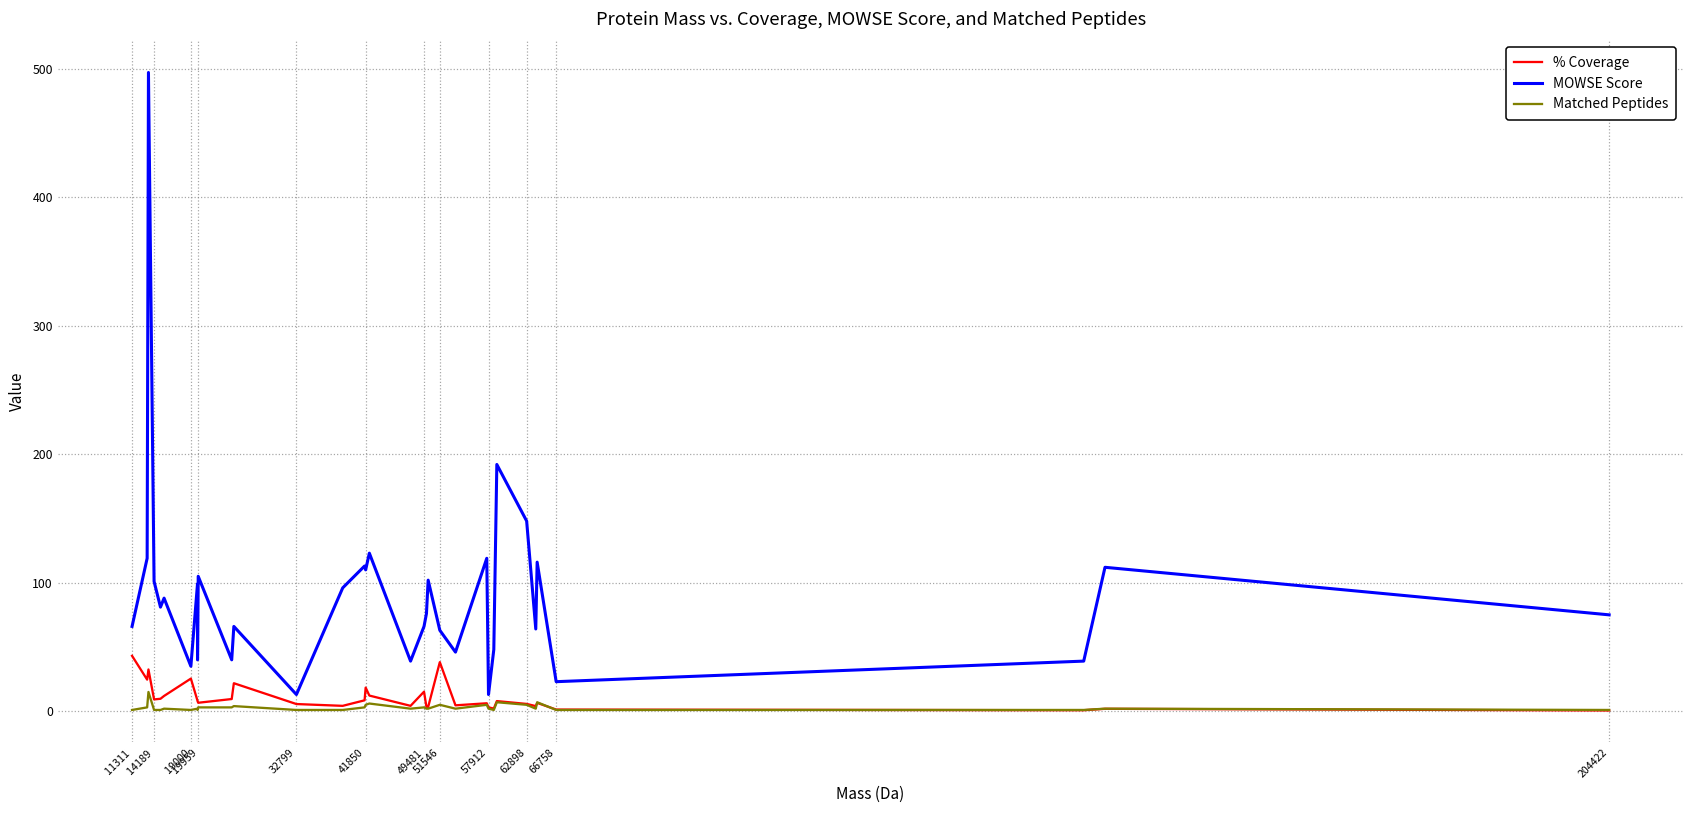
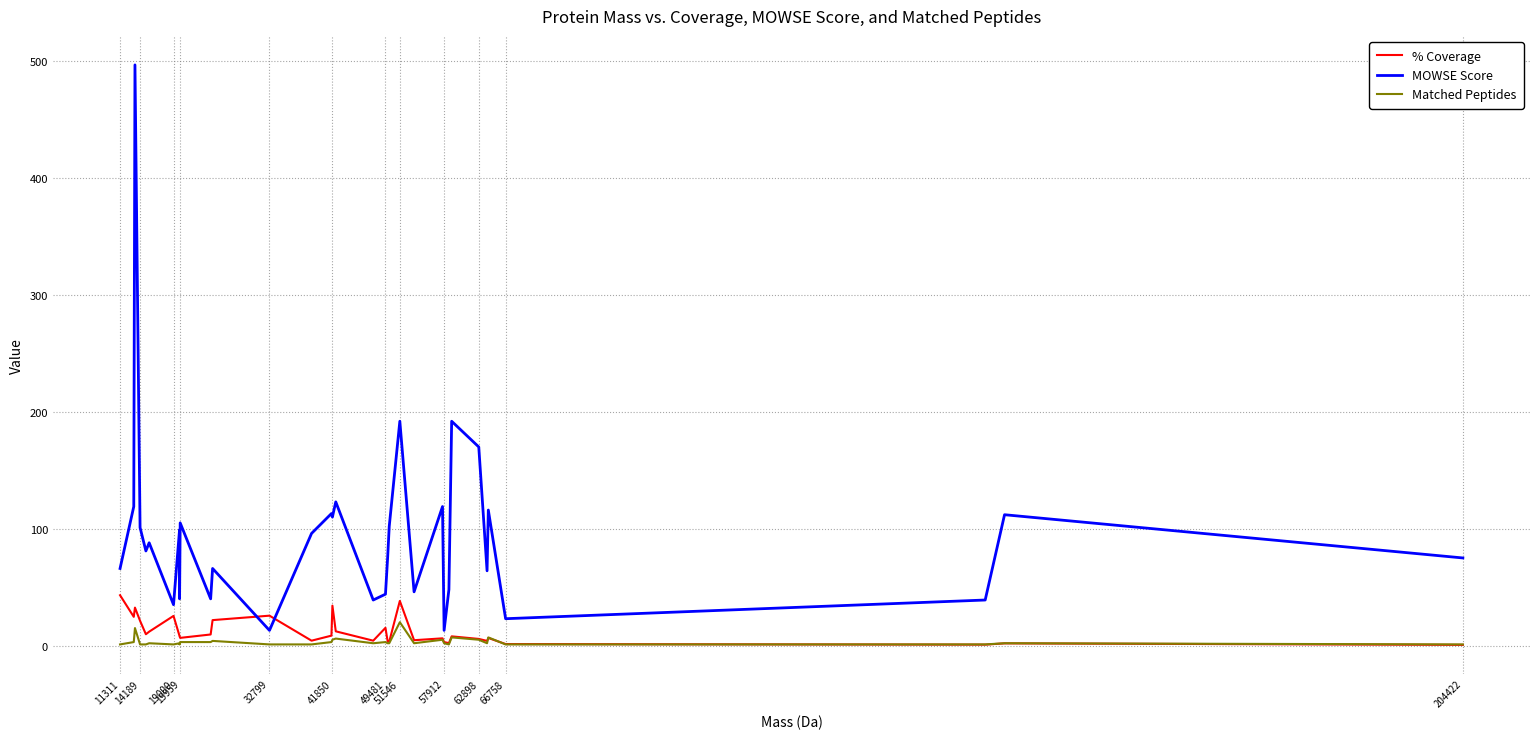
  {
    "% Coverage": {
      "11311": 43,
-     "14189": 9,
+     "14189": 21,
      "19000": 25,
      "19959": 7,
-     "32799": 6,
-     "41850": 18,
+     "32799": 26,
+     "41850": 34,
      "49481": 15,
      "51546": 38
    },
    "MOWSE Score": {
      "11311": 66,
      "14189": 101,
      "19000": 35,
      "19959": 105,
      "32799": 13,
      "41850": 110,
-     "49481": 66,
-     "51546": 63,
+     "49481": 44,
+     "51546": 192,
      "57912": 13,
-     "62898": 148,
+     "62898": 170,
      "66758": 23,
      "204422": 75
    },
    "Matched Peptides": {
      "11311": 1,
      "14189": 1,
      "19000": 1,
      "19959": 3,
      "32799": 1,
      "41850": 5,
-     "51546": 5
+     "51546": 20
    }
  }
